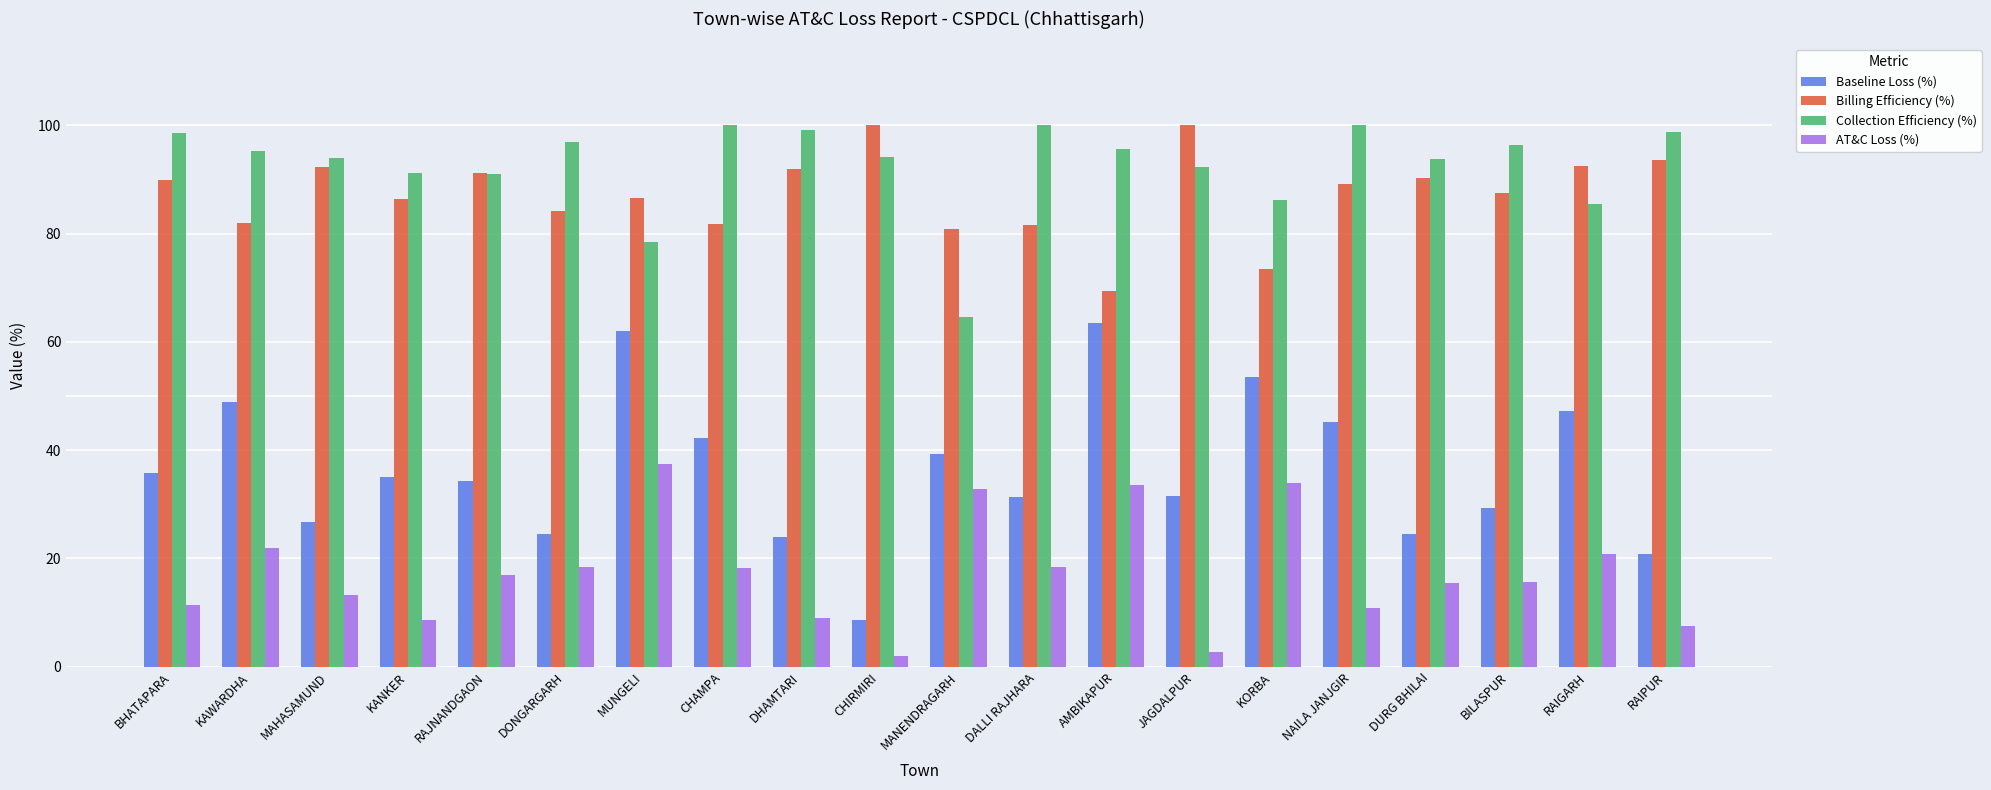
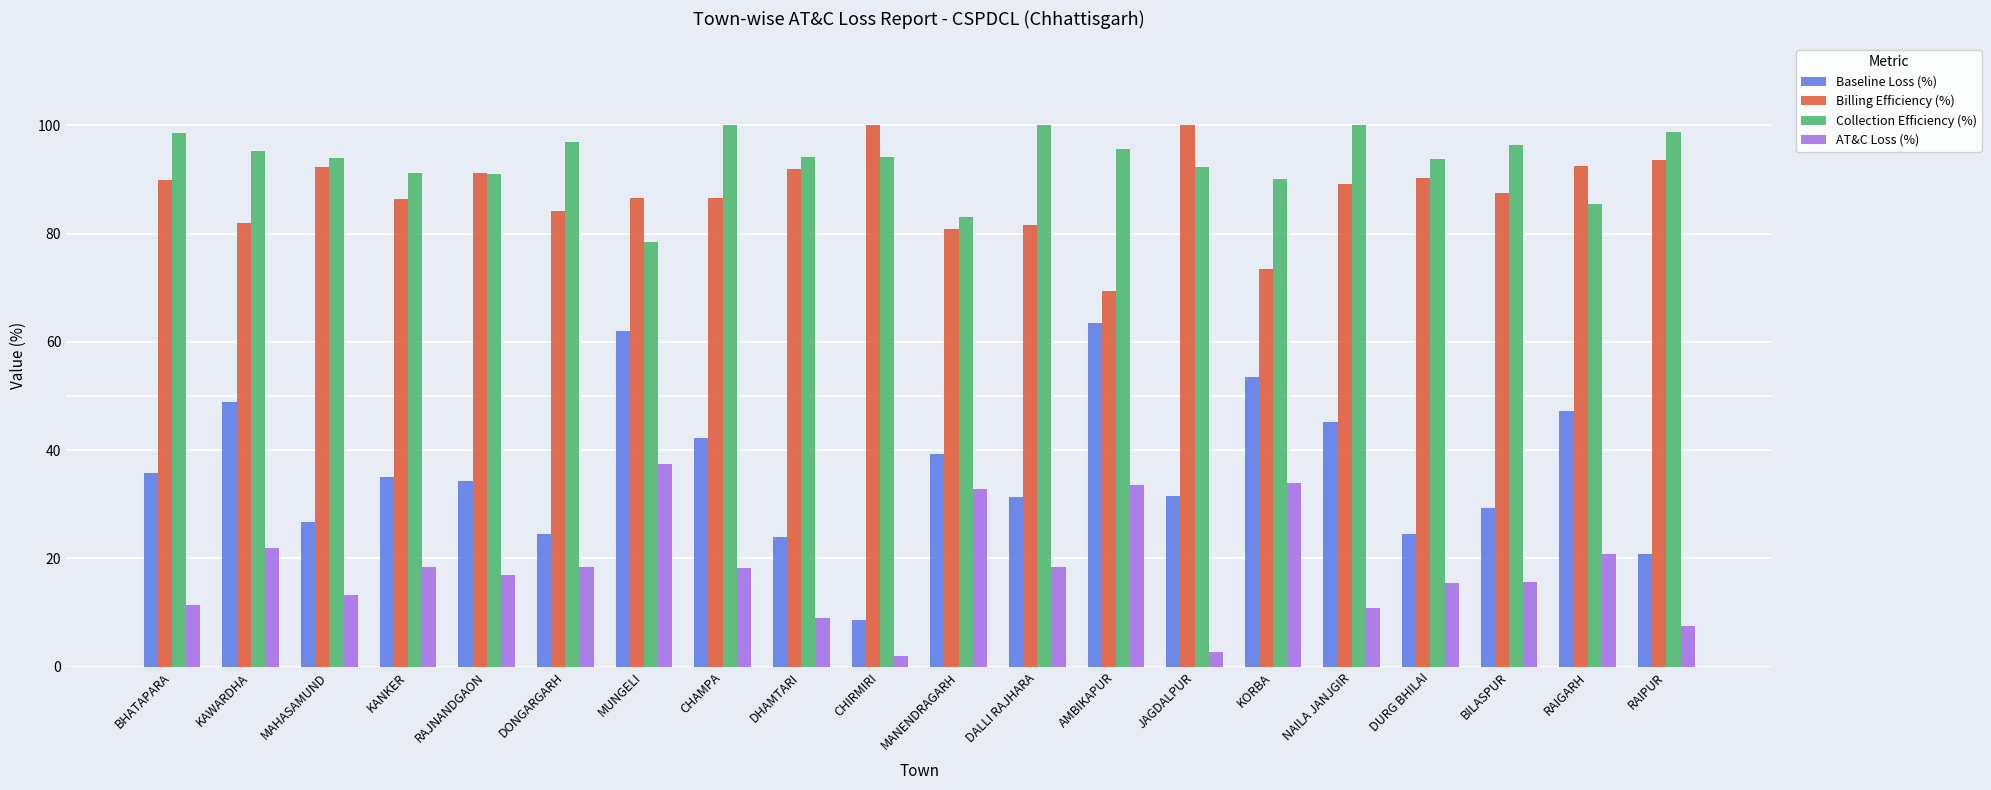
  {
    "Baseline Loss (%)": {
      "BHATAPARA": 36,
      "KAWARDHA": 49,
      "MAHASAMUND": 27,
      "KANKER": 35,
      "RAJNANDGAON": 34,
      "DONGARGARH": 25,
      "MUNGELI": 62,
      "CHAMPA": 42,
      "DHAMTARI": 24,
      "CHIRMIRI": 9,
      "MANENDRAGARH": 39,
      "DALLI RAJHARA": 31,
      "AMBIKAPUR": 64,
      "JAGDALPUR": 32,
      "KORBA": 54,
      "NAILA JANJGIR": 45,
      "DURG BHILAI": 24,
      "BILASPUR": 29,
      "RAIGARH": 47,
      "RAIPUR": 21
    },
    "Billing Efficiency (%)": {
      "BHATAPARA": 90,
      "KAWARDHA": 82,
      "MAHASAMUND": 92,
      "KANKER": 86,
      "RAJNANDGAON": 91,
      "DONGARGARH": 84,
      "MUNGELI": 87,
-     "CHAMPA": 82,
+     "CHAMPA": 87,
      "DHAMTARI": 92,
      "CHIRMIRI": 100,
      "MANENDRAGARH": 81,
      "DALLI RAJHARA": 82,
      "AMBIKAPUR": 69,
      "JAGDALPUR": 100,
      "KORBA": 73,
      "NAILA JANJGIR": 89,
      "DURG BHILAI": 90,
      "BILASPUR": 88,
      "RAIGARH": 92,
      "RAIPUR": 94
    },
    "Collection Efficiency (%)": {
      "BHATAPARA": 99,
      "KAWARDHA": 95,
      "MAHASAMUND": 94,
      "KANKER": 91,
      "RAJNANDGAON": 91,
      "DONGARGARH": 97,
      "MUNGELI": 78,
      "CHAMPA": 100,
-     "DHAMTARI": 99,
+     "DHAMTARI": 94,
      "CHIRMIRI": 94,
-     "MANENDRAGARH": 65,
+     "MANENDRAGARH": 83,
      "DALLI RAJHARA": 100,
      "AMBIKAPUR": 96,
      "JAGDALPUR": 92,
-     "KORBA": 86,
+     "KORBA": 90,
      "NAILA JANJGIR": 100,
      "DURG BHILAI": 94,
      "BILASPUR": 96,
      "RAIGARH": 86,
      "RAIPUR": 99
    },
    "AT&C Loss (%)": {
      "BHATAPARA": 11,
      "KAWARDHA": 22,
      "MAHASAMUND": 13,
-     "KANKER": 9,
+     "KANKER": 18,
      "RAJNANDGAON": 17,
      "DONGARGARH": 18,
      "MUNGELI": 37,
      "CHAMPA": 18,
      "DHAMTARI": 9,
      "CHIRMIRI": 2,
      "MANENDRAGARH": 33,
      "DALLI RAJHARA": 18,
      "AMBIKAPUR": 34,
      "JAGDALPUR": 3,
      "KORBA": 34,
      "NAILA JANJGIR": 11,
      "DURG BHILAI": 15,
      "BILASPUR": 16,
      "RAIGARH": 21,
      "RAIPUR": 8
    }
  }
